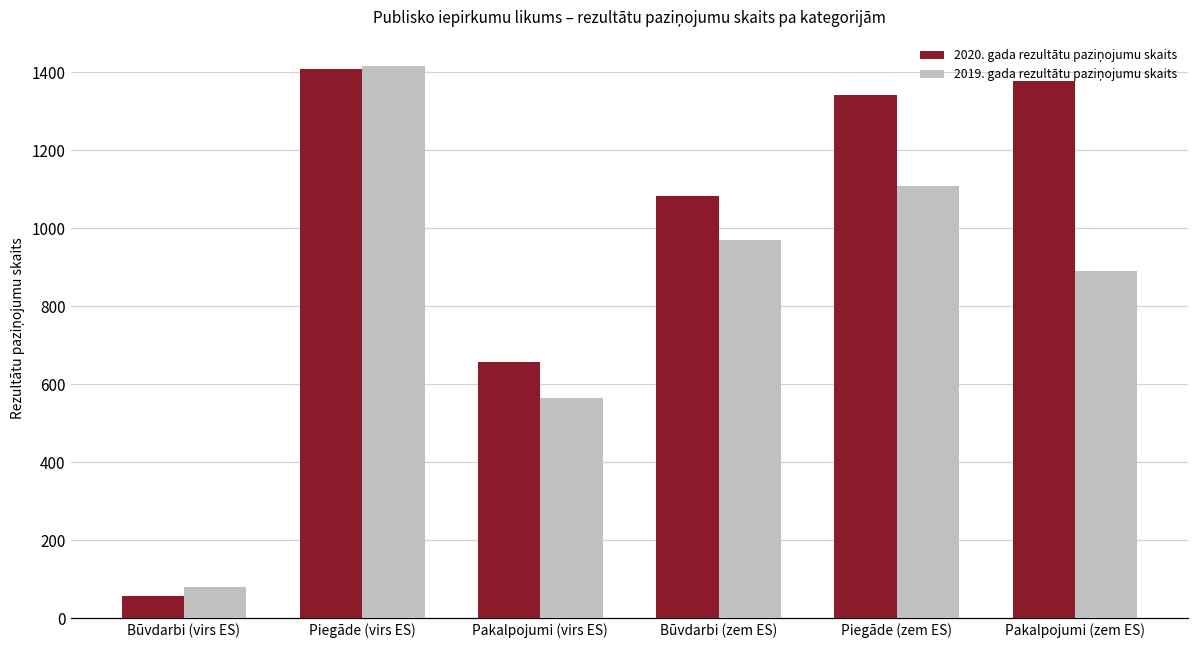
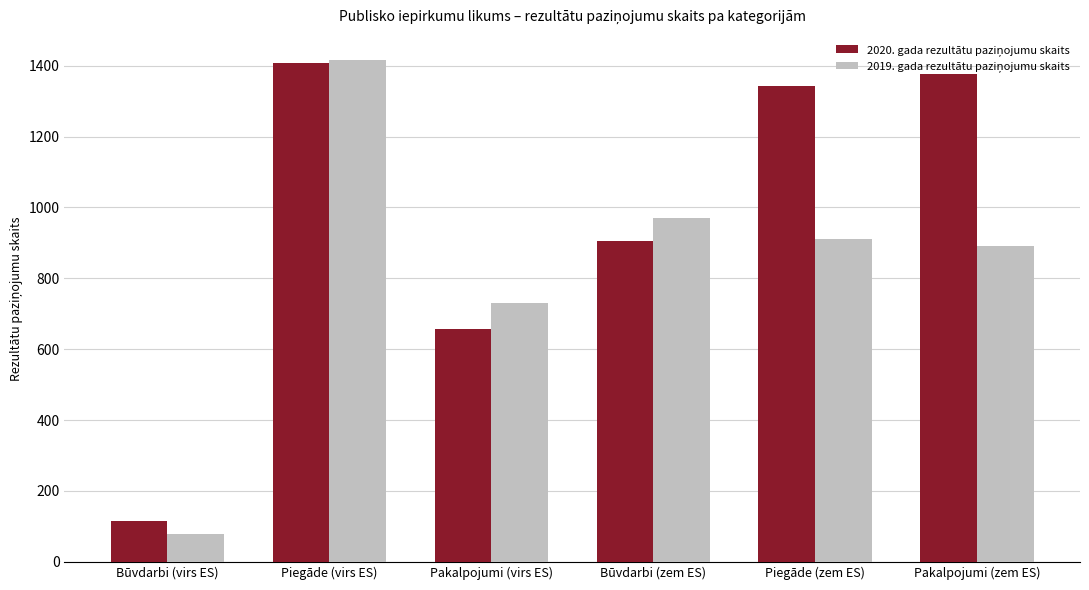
  {
    "2020. gada rezultātu paziņojumu skaits": {
-     "Būvdarbi (virs ES)": 60,
+     "Būvdarbi (virs ES)": 120,
      "Piegāde (virs ES)": 1410,
      "Pakalpojumi (virs ES)": 660,
-     "Būvdarbi (zem ES)": 1080,
+     "Būvdarbi (zem ES)": 910,
      "Piegāde (zem ES)": 1340,
      "Pakalpojumi (zem ES)": 1380
    },
    "2019. gada rezultātu paziņojumu skaits": {
      "Būvdarbi (virs ES)": 80,
      "Piegāde (virs ES)": 1420,
-     "Pakalpojumi (virs ES)": 560,
+     "Pakalpojumi (virs ES)": 730,
      "Būvdarbi (zem ES)": 970,
-     "Piegāde (zem ES)": 1110,
+     "Piegāde (zem ES)": 910,
      "Pakalpojumi (zem ES)": 890
    }
  }
